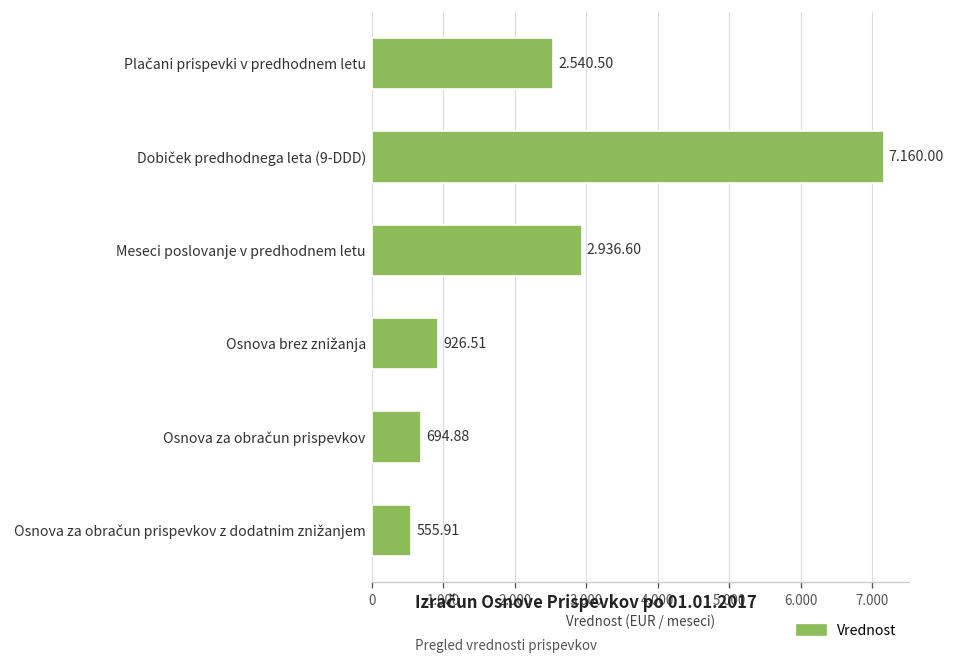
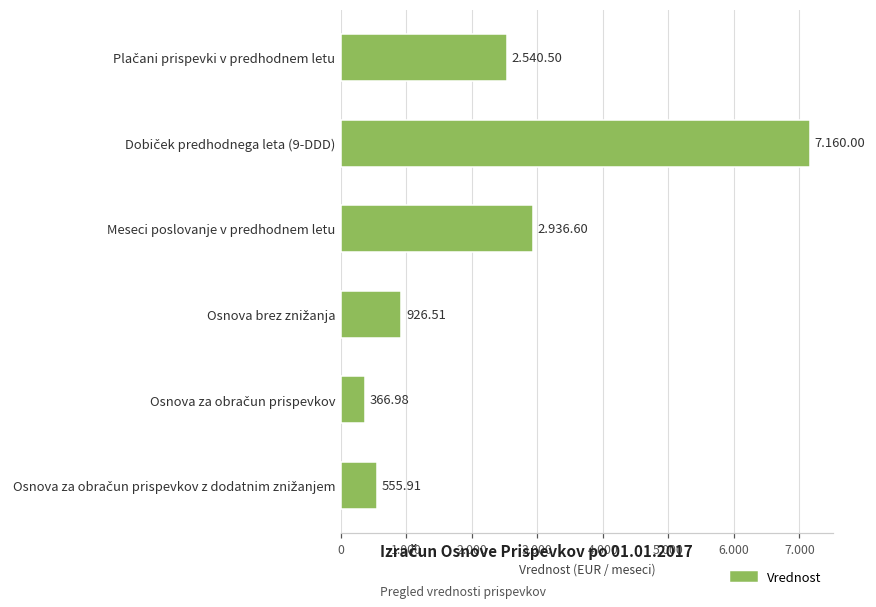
  {
    "Osnova brez znižanja": 926.51,
-   "Osnova za obračun prispevkov": 694.88,
+   "Osnova za obračun prispevkov": 366.98,
    "Osnova za obračun prispevkov z dodatnim znižanjem": 555.91
  }
